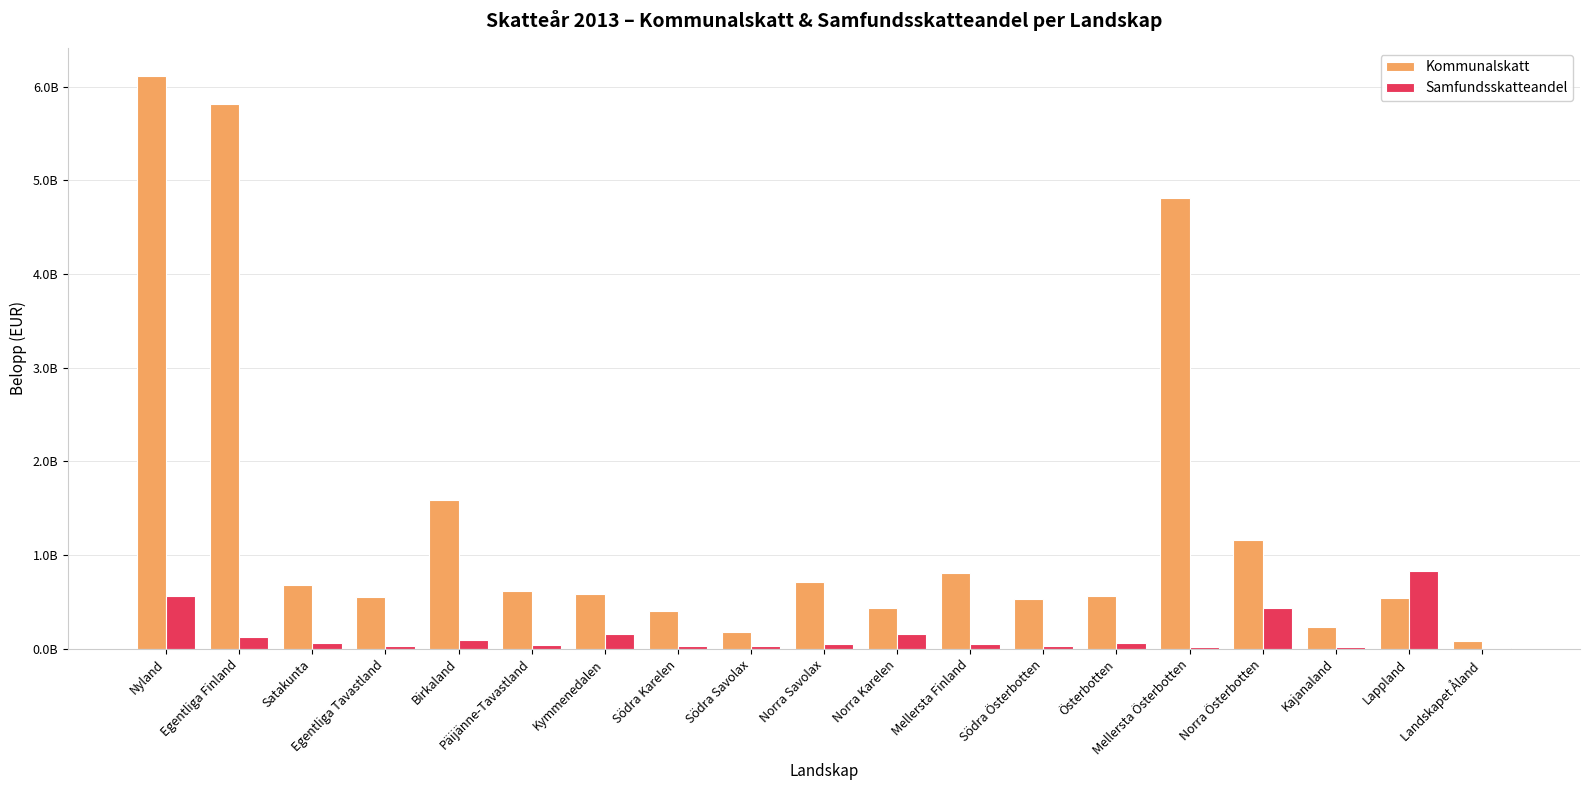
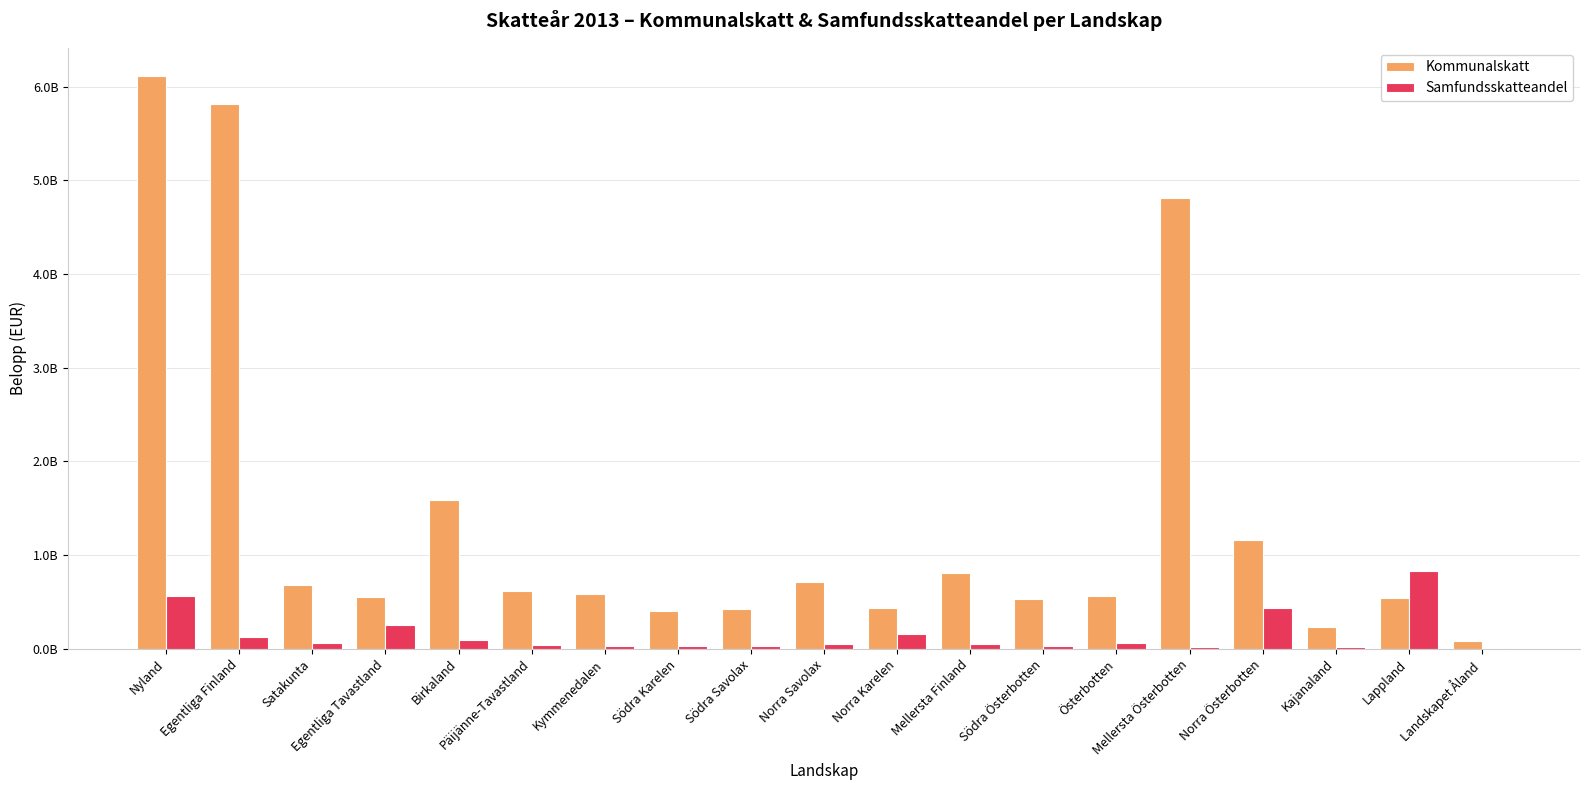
  {
    "Kommunalskatt": {
      "Nyland": 6100000000,
      "Egentliga Finland": 5800000000,
      "Satakunta": 700000000,
      "Egentliga Tavastland": 600000000,
      "Birkaland": 1600000000,
      "Päijänne-Tavastland": 600000000,
      "Kymmenedalen": 600000000,
      "Södra Karelen": 400000000,
-     "Södra Savolax": 200000000,
+     "Södra Savolax": 400000000,
      "Norra Savolax": 700000000,
      "Norra Karelen": 400000000,
      "Mellersta Finland": 800000000,
      "Södra Österbotten": 500000000,
      "Österbotten": 600000000,
      "Mellersta Österbotten": 4800000000,
      "Norra Österbotten": 1200000000,
      "Kajanaland": 200000000,
      "Lappland": 500000000,
      "Landskapet Åland": 100000000
    },
    "Samfundsskatteandel": {
      "Nyland": 600000000,
      "Egentliga Finland": 100000000,
      "Satakunta": 100000000,
-     "Egentliga Tavastland": 0,
+     "Egentliga Tavastland": 300000000,
      "Birkaland": 100000000,
      "Päijänne-Tavastland": 0,
-     "Kymmenedalen": 200000000,
+     "Kymmenedalen": 0,
      "Södra Karelen": 0,
      "Södra Savolax": 0,
      "Norra Savolax": 0,
      "Norra Karelen": 200000000,
      "Mellersta Finland": 100000000,
      "Södra Österbotten": 0,
      "Österbotten": 100000000,
      "Norra Österbotten": 400000000,
      "Lappland": 800000000
    }
  }
